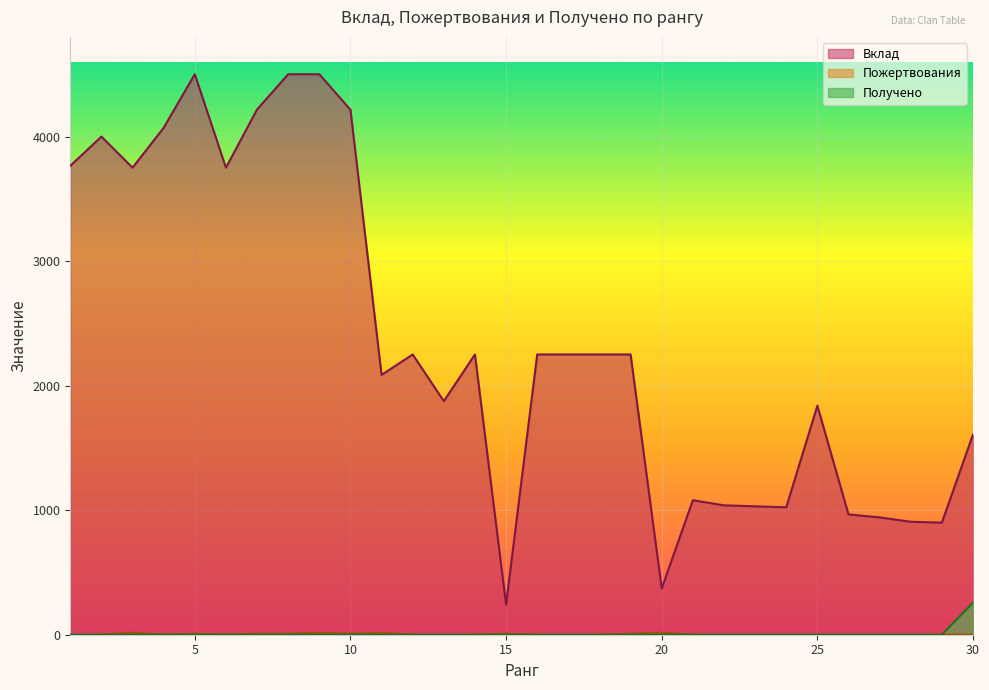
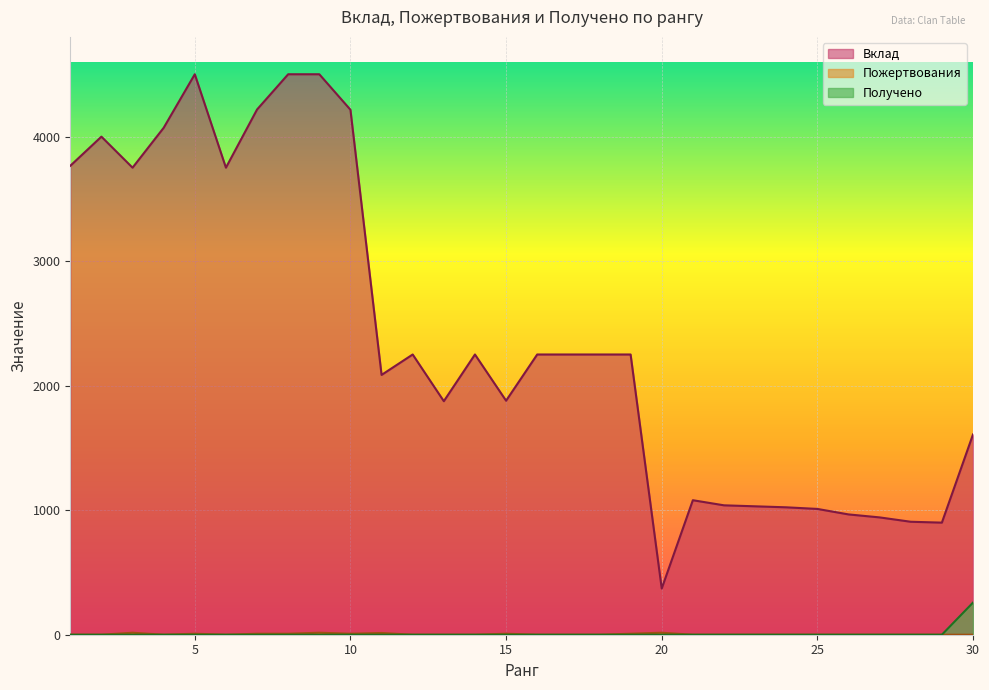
  {
    "Вклад": {
      "5": 4500,
      "10": 4220,
-     "15": 240,
+     "15": 1880,
      "20": 370,
-     "25": 1840,
+     "25": 1010,
      "30": 1610
    },
    "Пожертвования": {
      "30": 0
    },
    "Получено": {
      "30": 260
    }
  }
